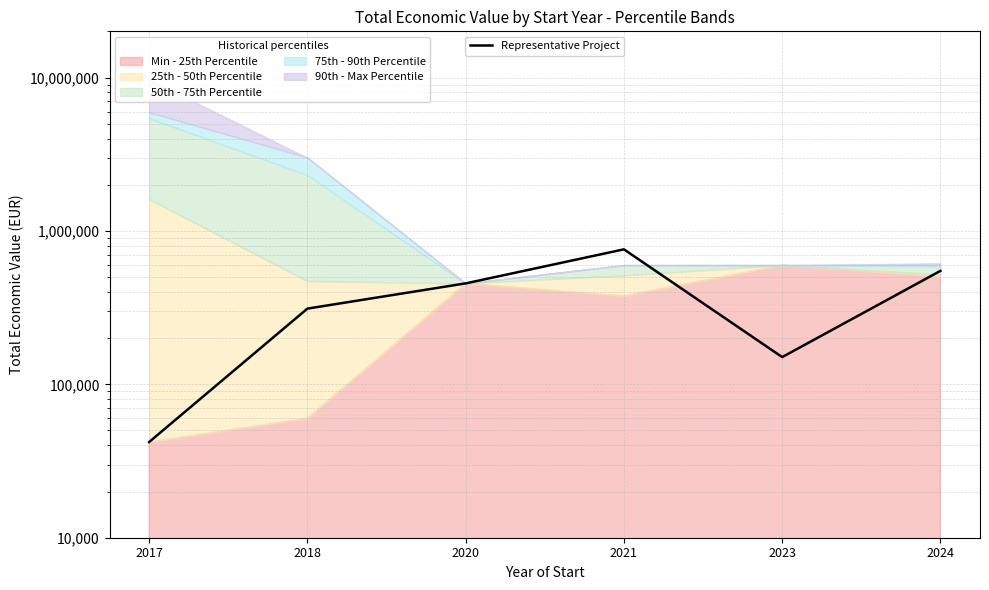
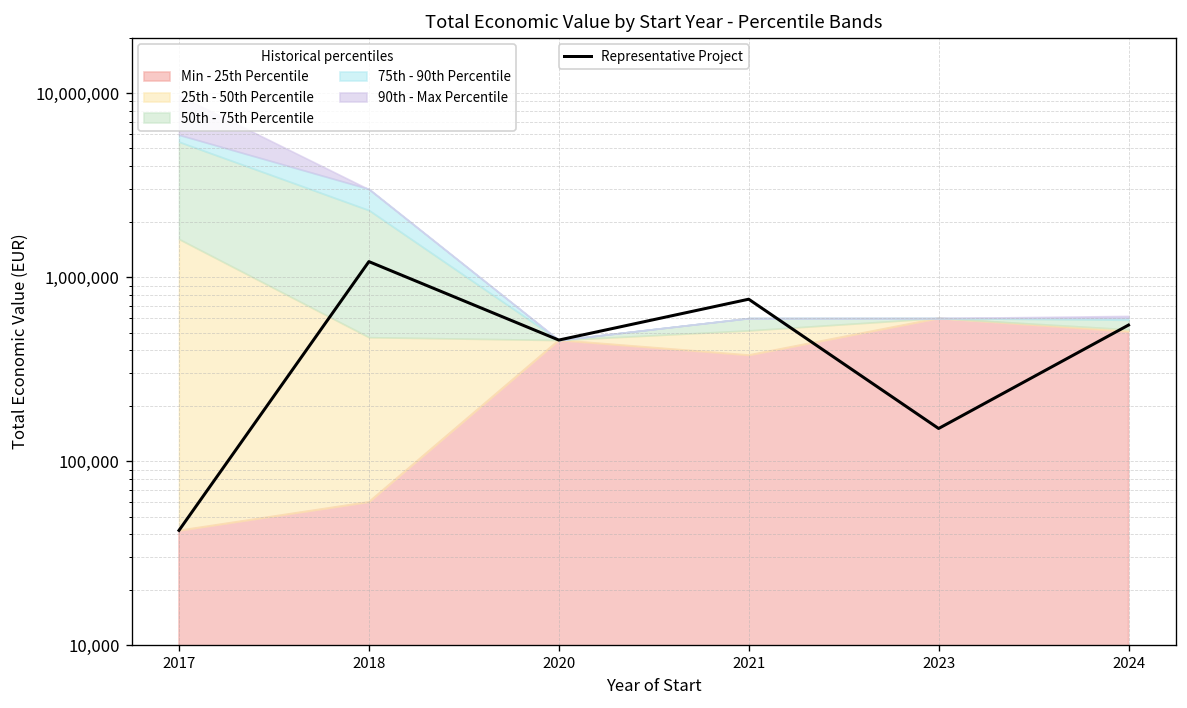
  {
    "Representative Project": {
-     "2018": "310,000",
+     "2018": "1,200,000",
      "2021": "800,000",
      "2023": "150,000",
      "2024": "550,000"
    }
  }
